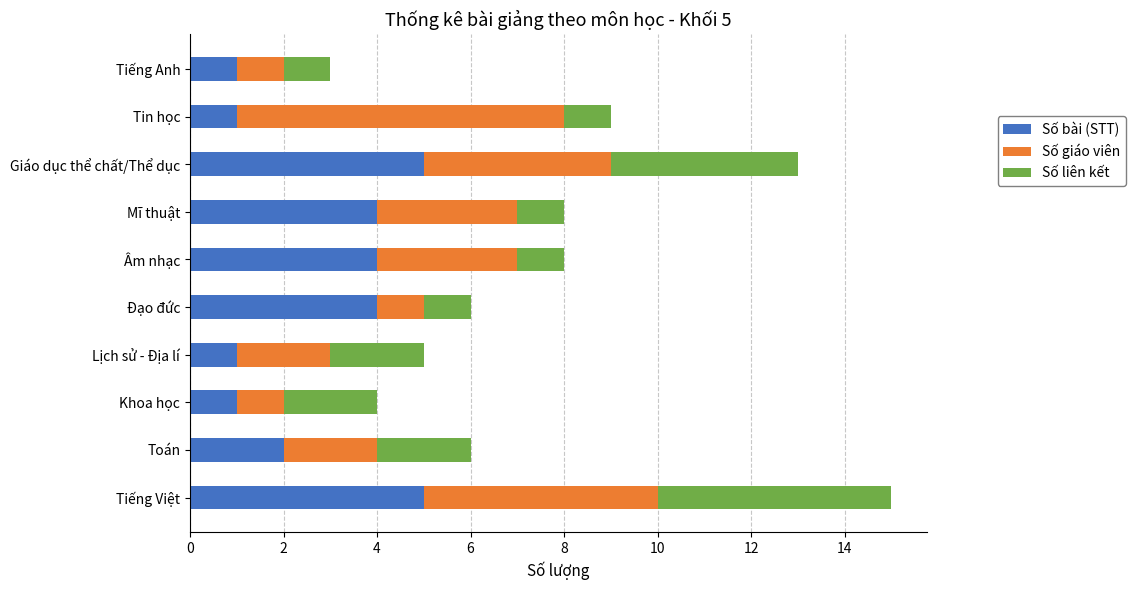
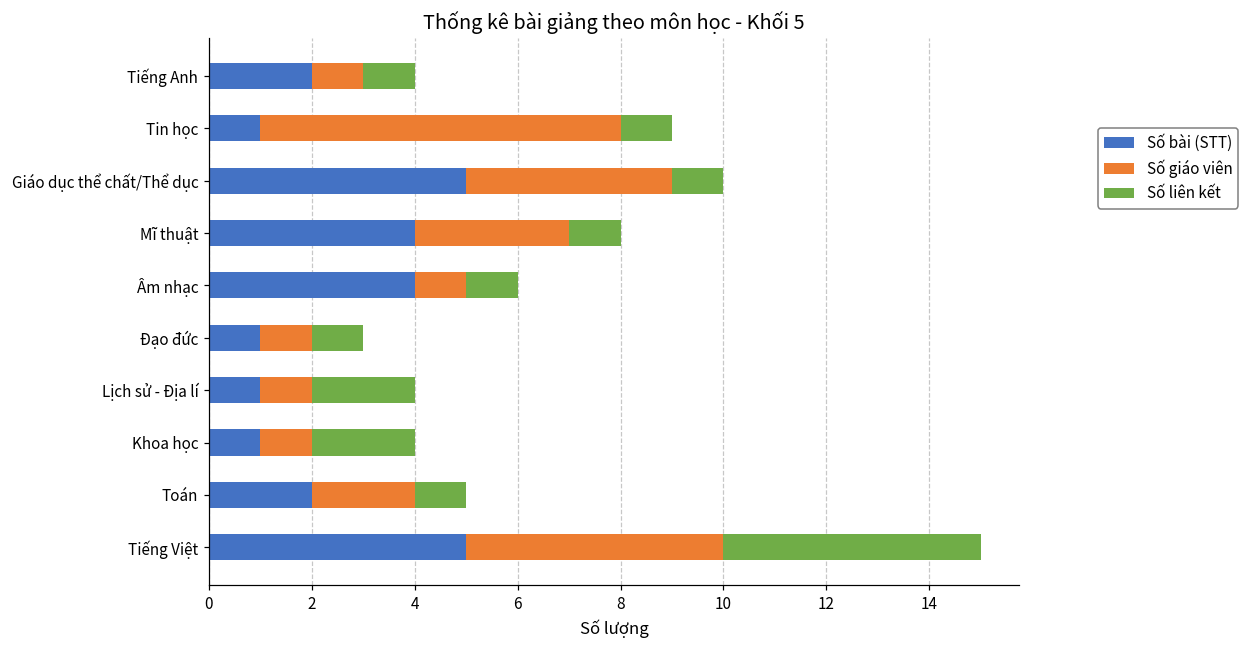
  {
    "Số bài (STT)": {
-     "Tiếng Anh": 1,
+     "Tiếng Anh": 2,
      "Tin học": 1,
      "Giáo dục thể chất/Thể dục": 5,
      "Mĩ thuật": 4,
      "Âm nhạc": 4,
-     "Đạo đức": 4,
+     "Đạo đức": 1,
      "Lịch sử - Địa lí": 1,
      "Khoa học": 1,
      "Toán": 2,
      "Tiếng Việt": 5
    },
    "Số giáo viên": {
      "Tiếng Anh": 1,
      "Tin học": 7,
      "Giáo dục thể chất/Thể dục": 4,
      "Mĩ thuật": 3,
-     "Âm nhạc": 3,
+     "Âm nhạc": 1,
      "Đạo đức": 1,
-     "Lịch sử - Địa lí": 2,
+     "Lịch sử - Địa lí": 1,
      "Khoa học": 1,
      "Toán": 2,
      "Tiếng Việt": 5
    },
    "Số liên kết": {
      "Tiếng Anh": 1,
      "Tin học": 1,
-     "Giáo dục thể chất/Thể dục": 4,
+     "Giáo dục thể chất/Thể dục": 1,
      "Mĩ thuật": 1,
      "Âm nhạc": 1,
      "Đạo đức": 1,
      "Lịch sử - Địa lí": 2,
      "Khoa học": 2,
-     "Toán": 2,
+     "Toán": 1,
      "Tiếng Việt": 5
    }
  }
